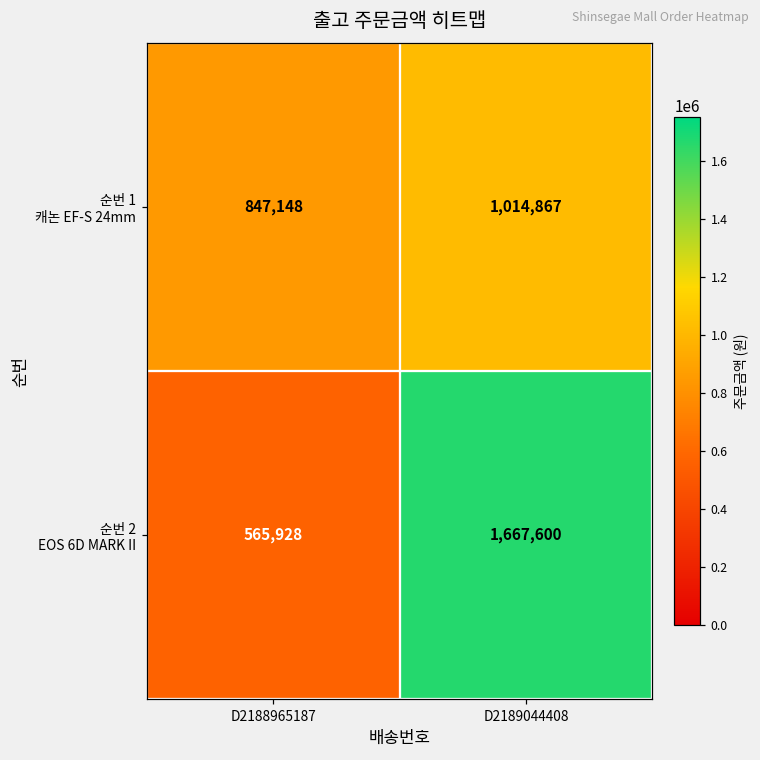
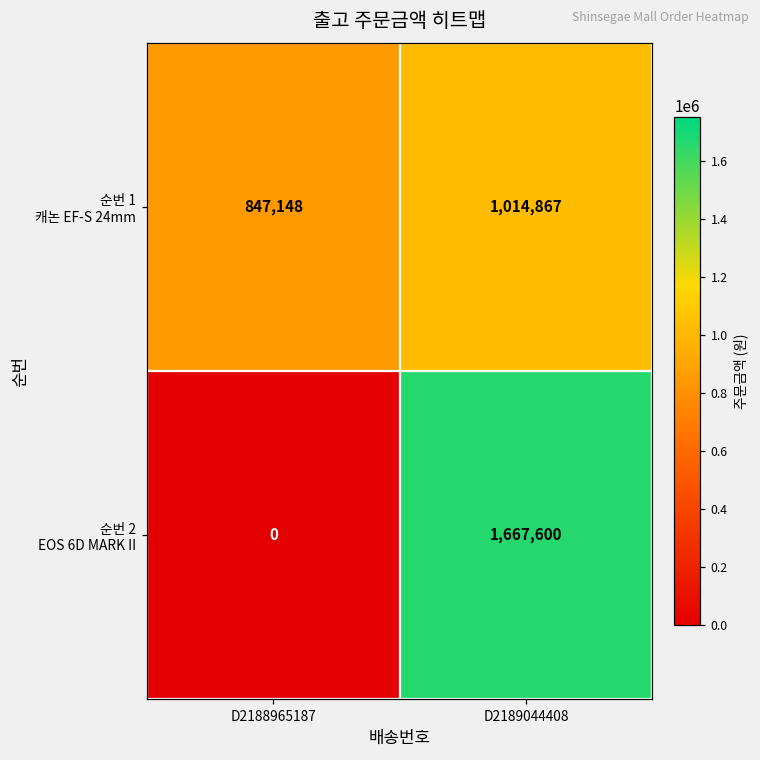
  {
    "순번 1 캐논 EF-S 24mm": {
      "D2188965187": "847,148",
      "D2189044408": "1,014,867"
    },
    "순번 2 EOS 6D MARK II": {
-     "D2188965187": "565,928",
+     "D2188965187": "0",
      "D2189044408": "1,667,600"
    }
  }
